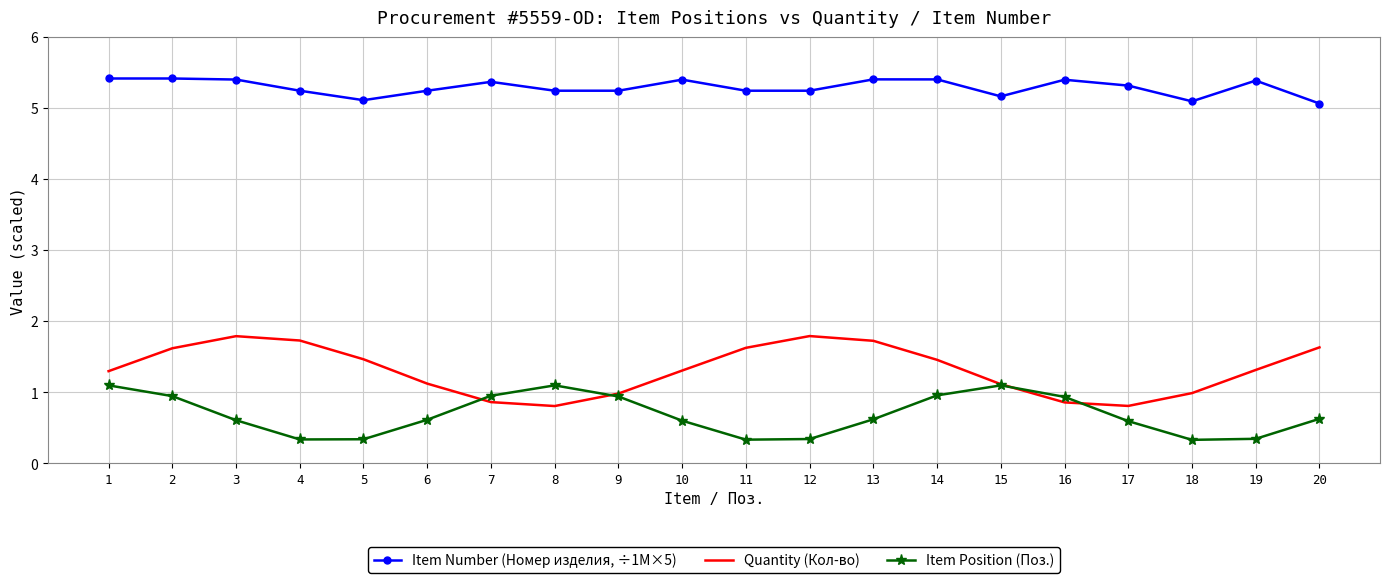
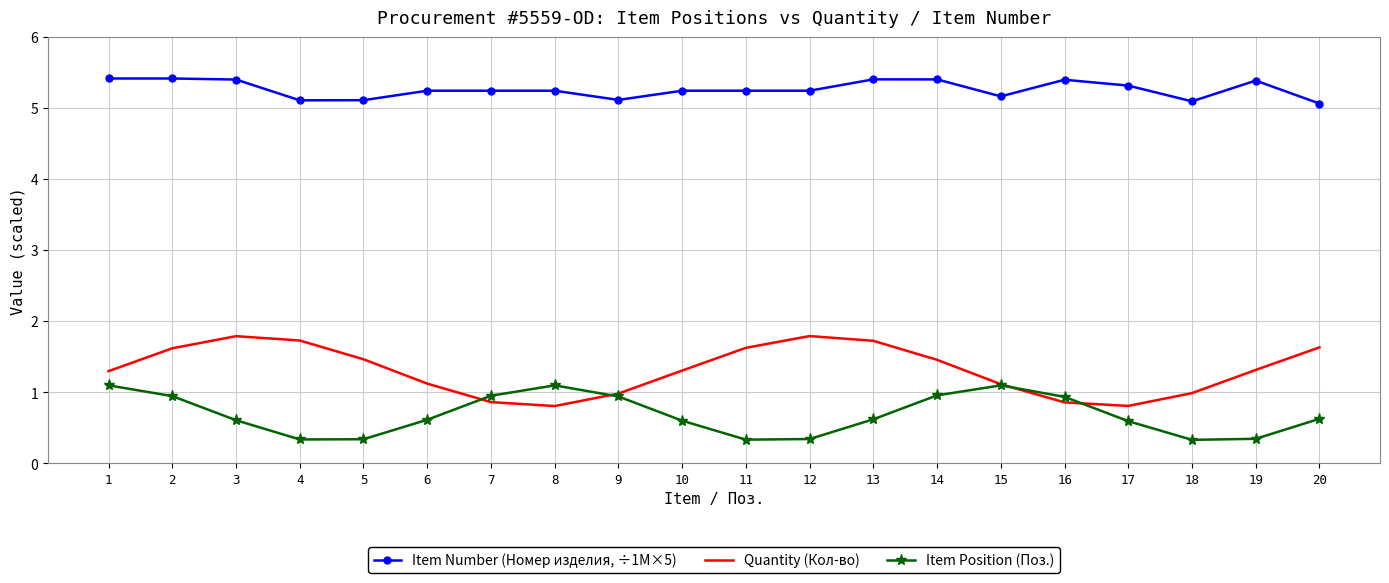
  {
    "Item Number (Номер изделия, ÷1M×5)": {
      "1": 5.4,
      "2": 5.4,
      "3": 5.4,
-     "4": 5.2,
+     "4": 5.1,
      "5": 5.1,
      "6": 5.2,
-     "7": 5.4,
+     "7": 5.2,
      "8": 5.2,
-     "9": 5.2,
-     "10": 5.4,
+     "9": 5.1,
+     "10": 5.2,
      "11": 5.2,
      "12": 5.2,
      "13": 5.4,
      "14": 5.4,
      "15": 5.2,
      "16": 5.4,
      "17": 5.3,
      "18": 5.1,
      "19": 5.4,
      "20": 5.1
    },
    "Quantity (Кол-во)": {
      "1": 1.3,
      "2": 1.6,
      "3": 1.8,
      "4": 1.7,
      "5": 1.5,
      "6": 1.1,
      "7": 0.9,
      "8": 0.8,
      "9": 1.0,
      "10": 1.3,
      "11": 1.6,
      "12": 1.8,
      "13": 1.7,
      "14": 1.5,
      "16": 0.9,
      "17": 0.8,
      "18": 1.0,
      "19": 1.3,
      "20": 1.6
    },
    "Item Position (Поз.)": {
      "1": 1.1,
      "2": 0.9,
      "3": 0.6,
      "4": 0.3,
      "5": 0.3,
      "6": 0.6,
      "7": 1.0,
      "8": 1.1,
      "9": 0.9,
      "10": 0.6,
      "11": 0.3,
      "12": 0.3,
      "13": 0.6,
      "14": 1.0,
      "16": 0.9,
      "17": 0.6,
      "18": 0.3,
      "19": 0.3,
      "20": 0.6
    }
  }
